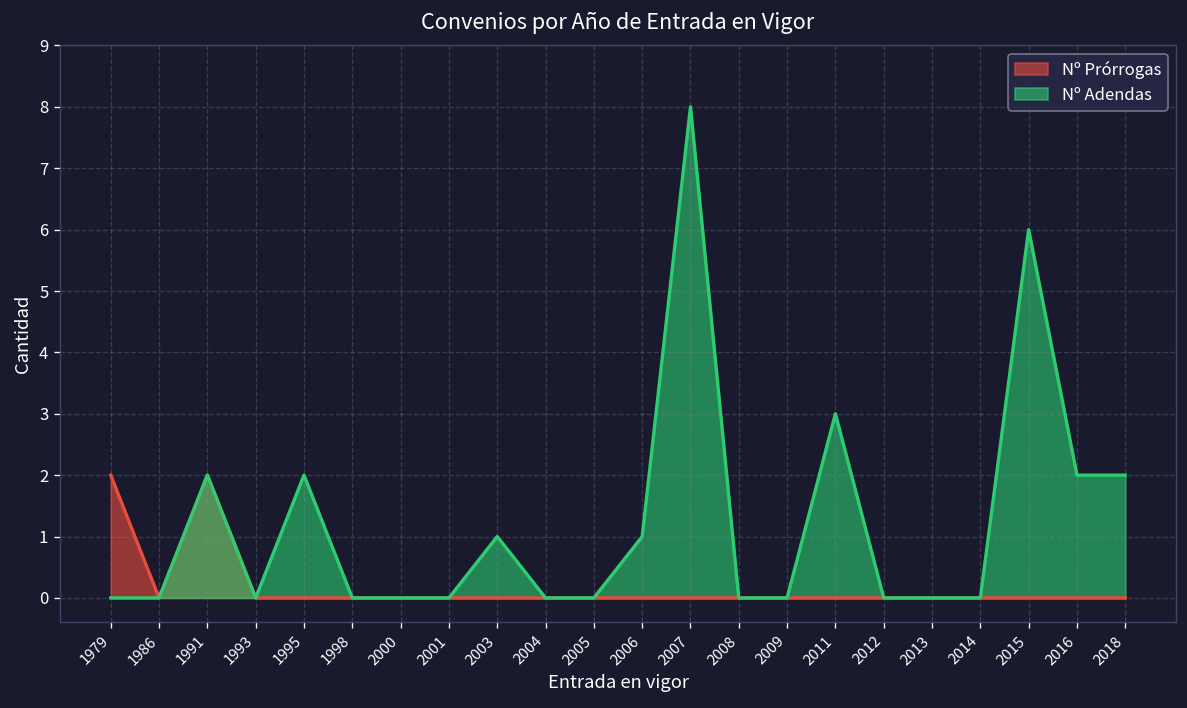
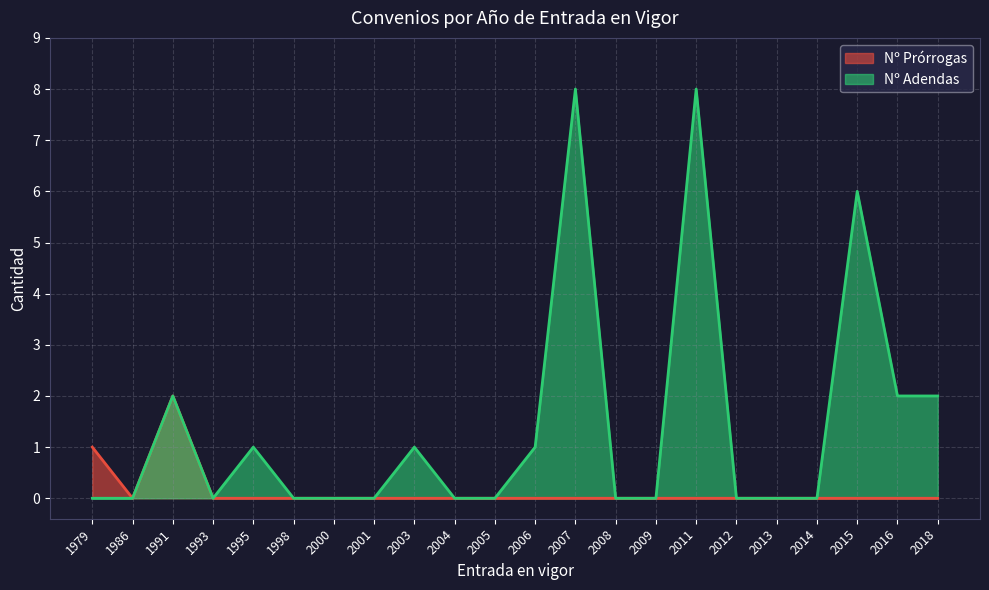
  {
    "Nº Prórrogas": {
-     "1979": 2,
+     "1979": 1,
      "1995": 0,
      "2003": 0,
      "2006": 0,
      "2007": 0,
      "2011": 0,
      "2015": 0,
      "2016": 0,
      "2018": 0
    },
    "Nº Adendas": {
      "1979": 0,
-     "1995": 2,
+     "1995": 1,
      "2003": 1,
      "2006": 1,
      "2007": 8,
-     "2011": 3,
+     "2011": 8,
      "2015": 6,
      "2016": 2,
      "2018": 2
    }
  }
